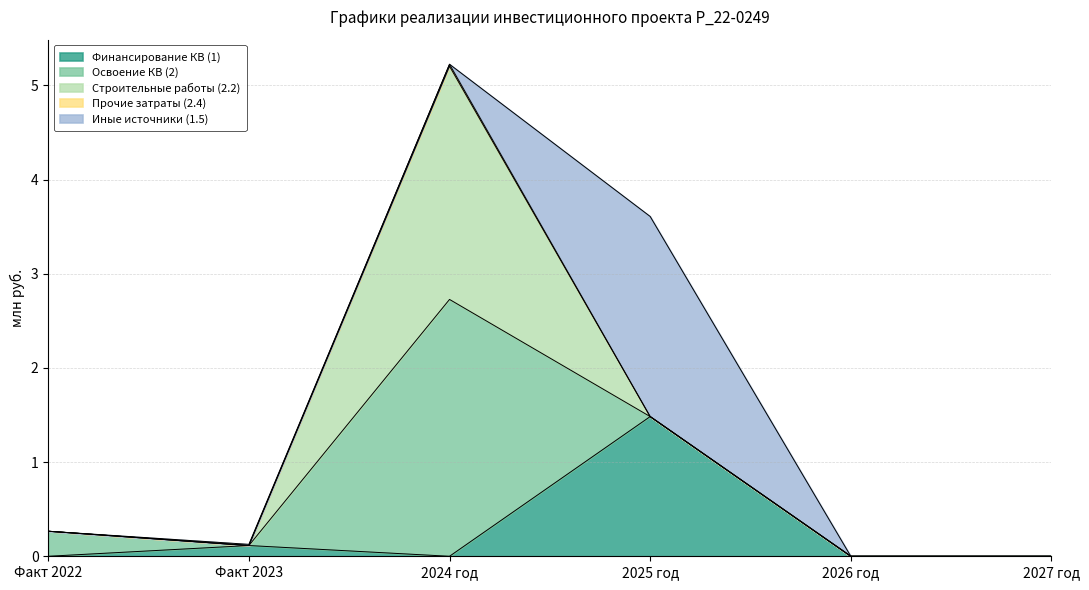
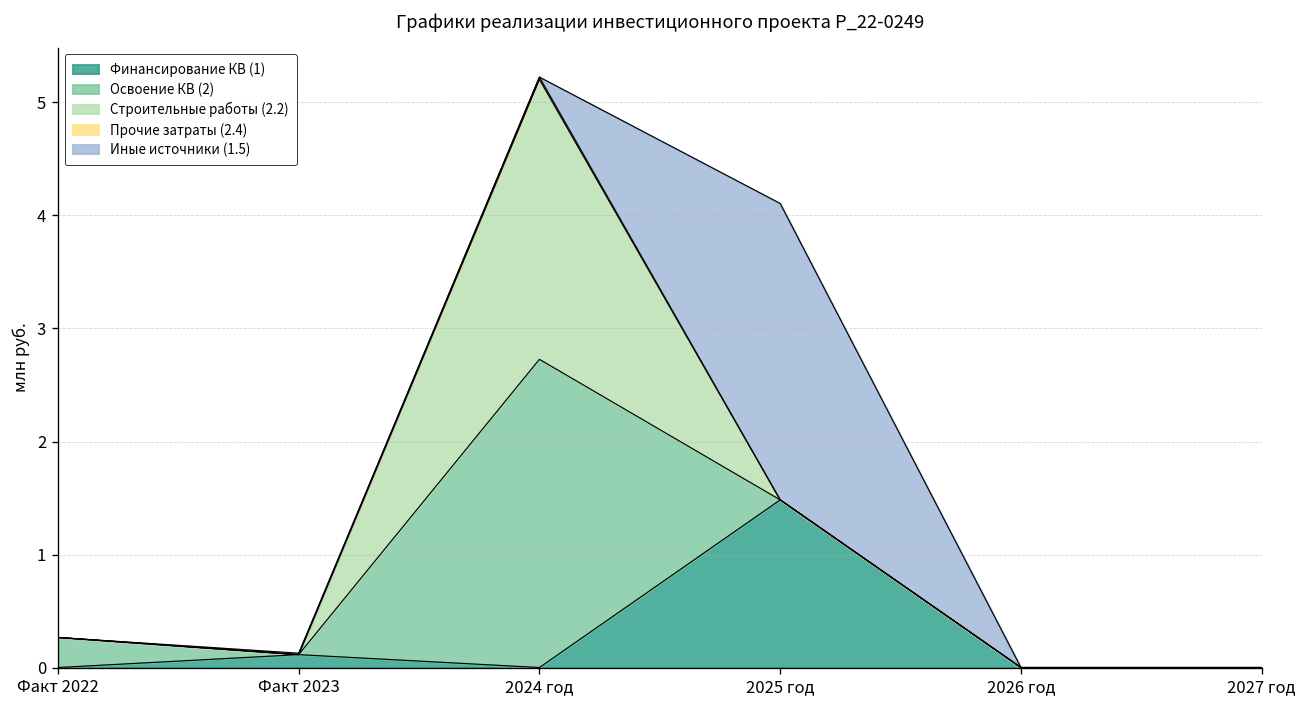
  {
    "Финансирование КВ (1)": {
      "Факт 2022": 0.0,
      "2024 год": 0.0
    },
    "Освоение КВ (2)": {
      "2024 год": 2.7
    },
    "Иные источники (1.5)": {
-     "2025 год": 2.1
+     "2025 год": 2.6
    }
  }
